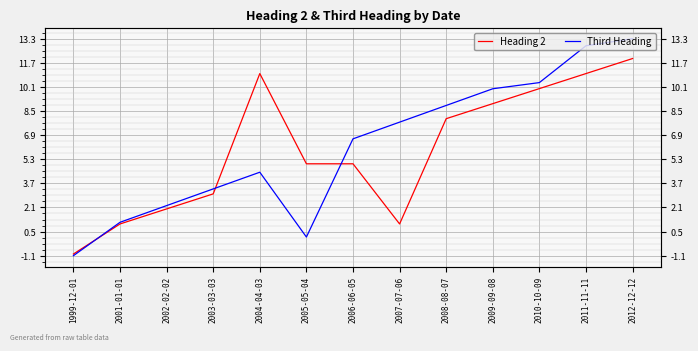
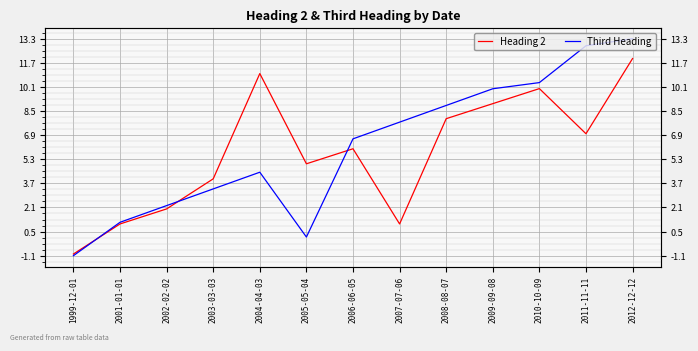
  {
    "Heading 2": {
      "2002-02-02": 2,
-     "2003-03-03": 3,
+     "2003-03-03": 4,
      "2004-04-03": 11,
      "2005-05-04": 5,
-     "2006-06-05": 5,
+     "2006-06-05": 6,
      "2007-07-06": 1,
      "2008-08-07": 8,
      "2009-09-08": 9,
      "2010-10-09": 10,
-     "2011-11-11": 11,
+     "2011-11-11": 7,
      "2012-12-12": 12
    },
    "Third Heading": {
      "2002-02-02": 2.2,
      "2003-03-03": 3.3,
      "2004-04-03": 4.4,
      "2005-05-04": 0,
      "2006-06-05": 6.7,
      "2007-07-06": 7.8,
      "2008-08-07": 9,
      "2009-09-08": 10,
      "2010-10-09": 10.4
    }
  }
